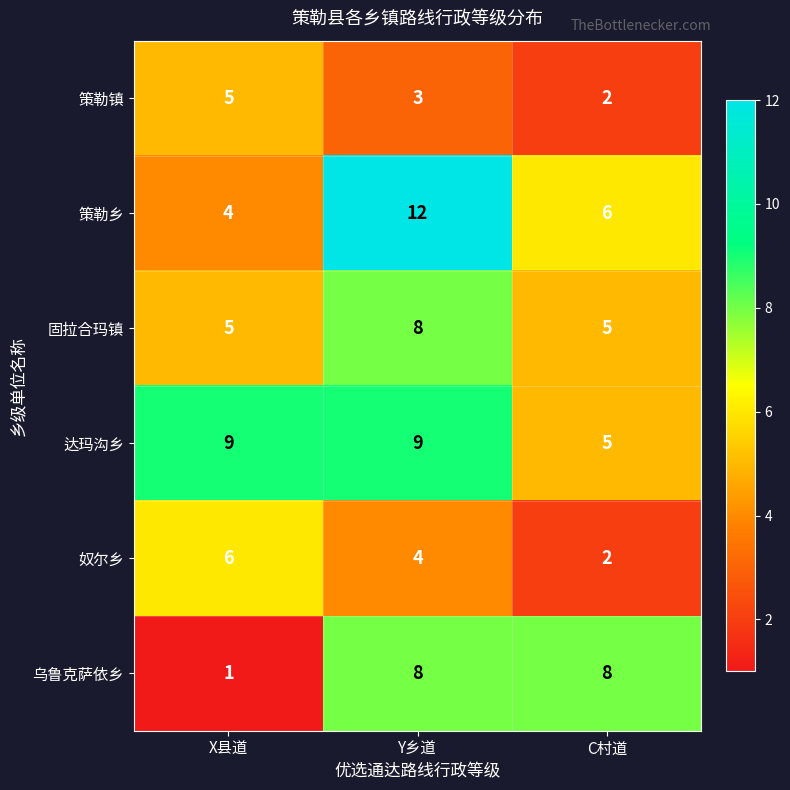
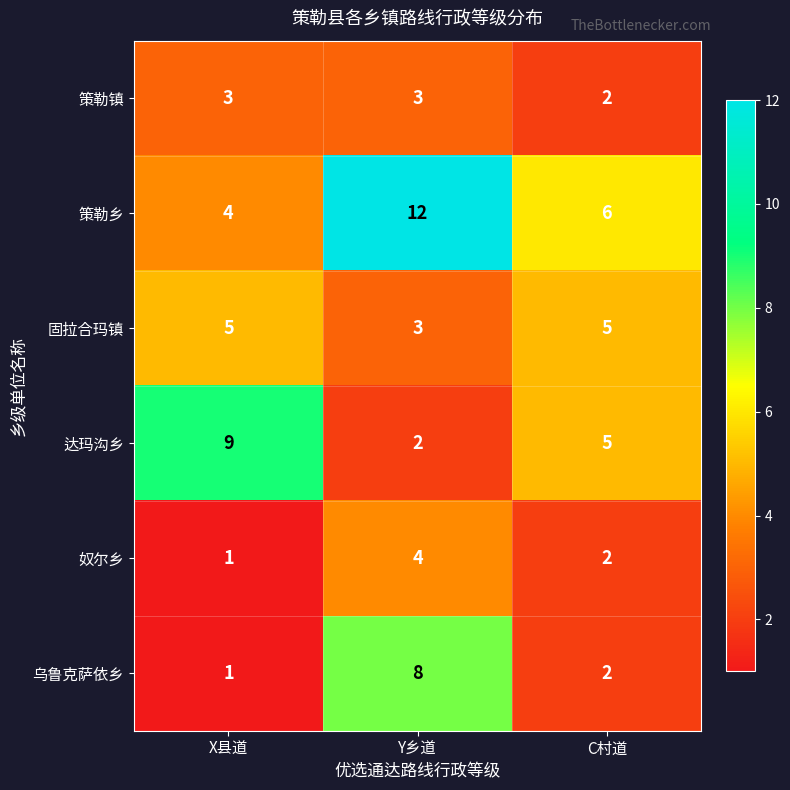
  {
    "策勒镇": {
-     "X县道": 5,
+     "X县道": 3,
      "Y乡道": 3,
      "C村道": 2
    },
    "策勒乡": {
      "X县道": 4,
      "Y乡道": 12,
      "C村道": 6
    },
    "固拉合玛镇": {
      "X县道": 5,
-     "Y乡道": 8,
+     "Y乡道": 3,
      "C村道": 5
    },
    "达玛沟乡": {
      "X县道": 9,
-     "Y乡道": 9,
+     "Y乡道": 2,
      "C村道": 5
    },
    "奴尔乡": {
-     "X县道": 6,
+     "X县道": 1,
      "Y乡道": 4,
      "C村道": 2
    },
    "乌鲁克萨依乡": {
      "X县道": 1,
      "Y乡道": 8,
-     "C村道": 8
+     "C村道": 2
    }
  }
